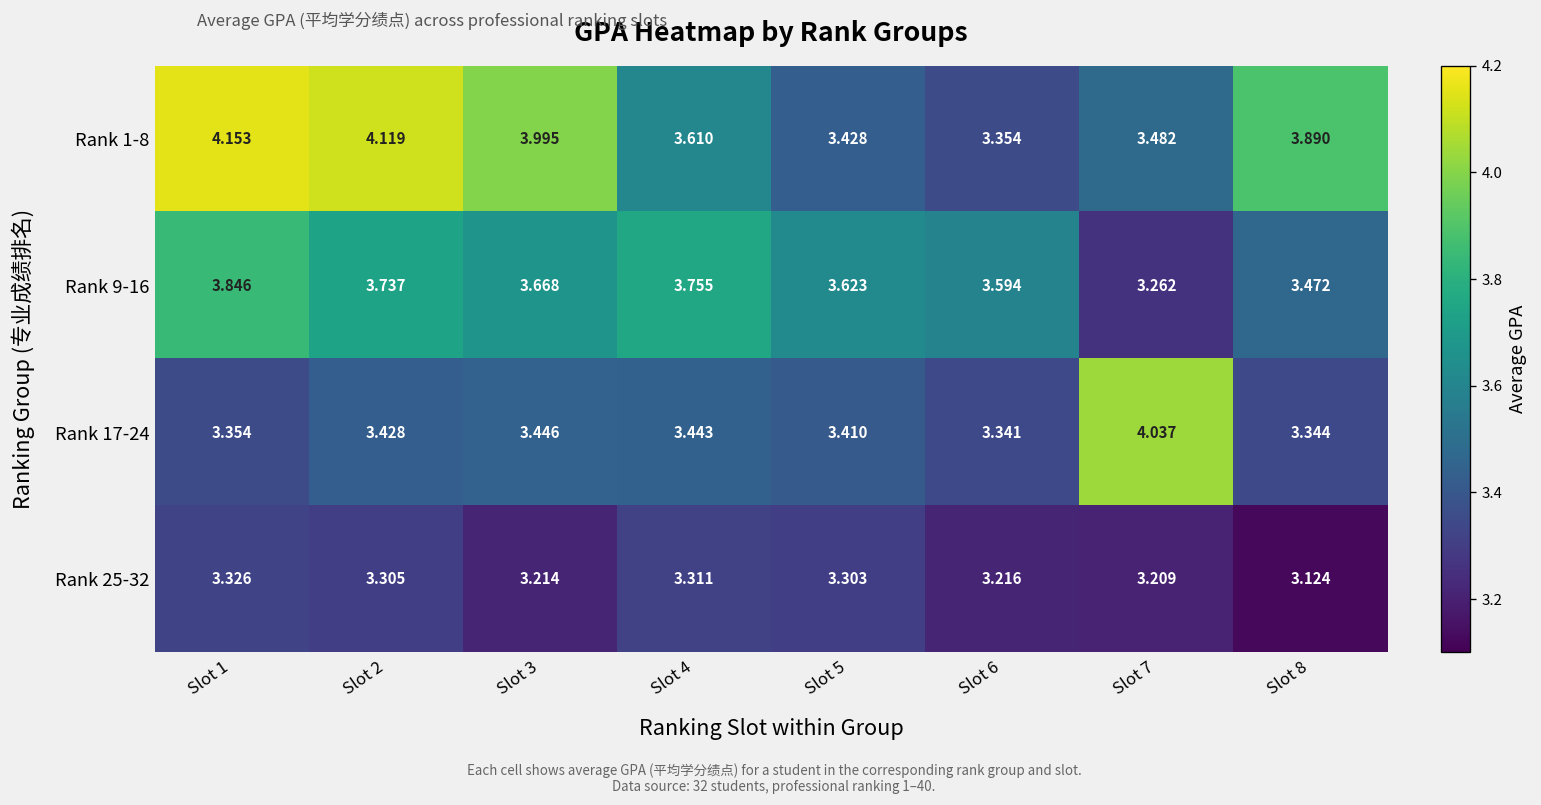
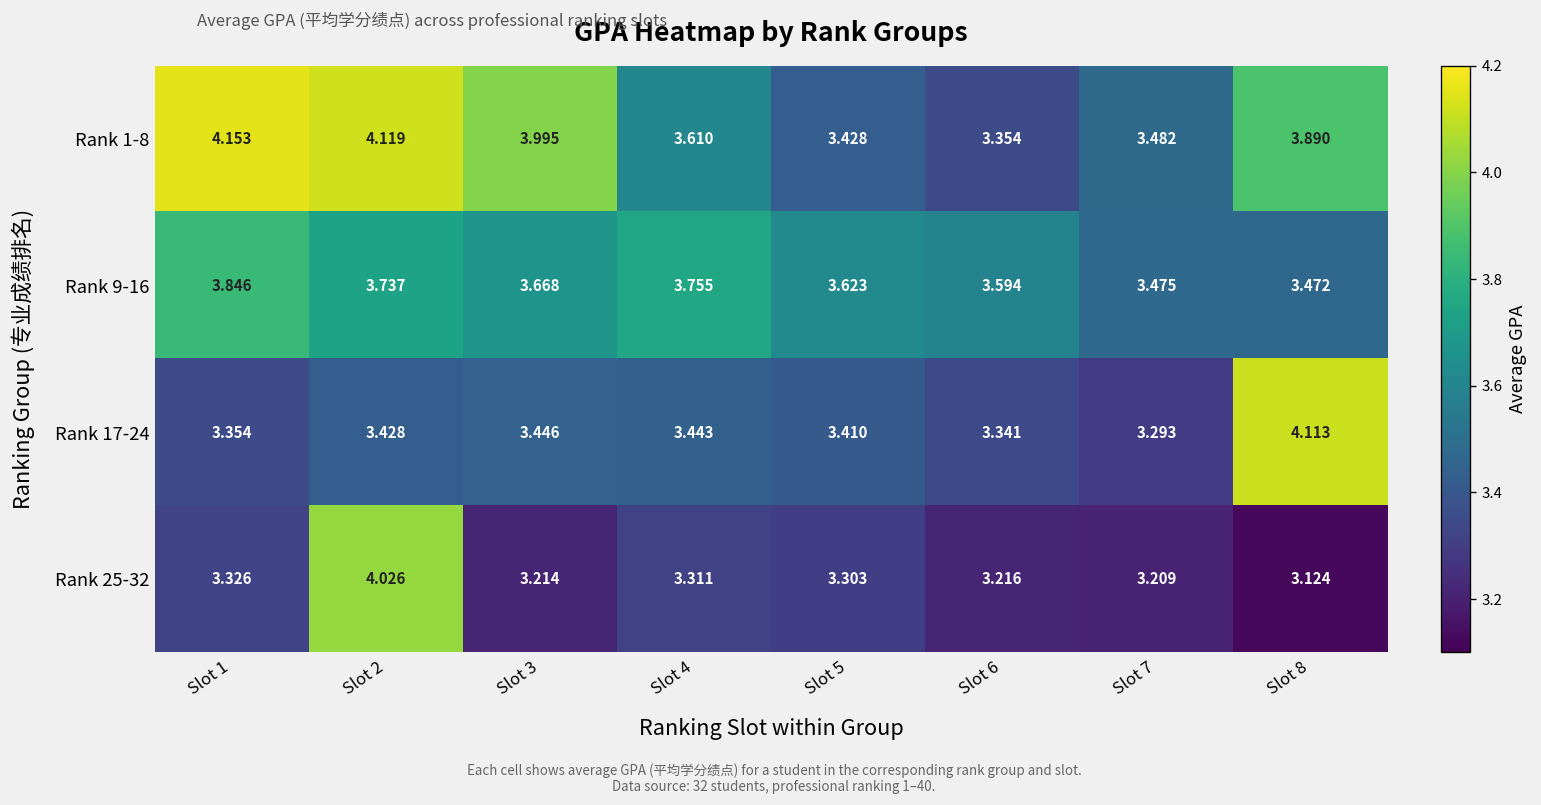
  {
    "Rank 1-8": {
      "Slot 1": 4.153,
      "Slot 2": 4.119,
      "Slot 3": 3.995,
      "Slot 4": 3.610,
      "Slot 5": 3.428,
      "Slot 6": 3.354,
      "Slot 7": 3.482,
      "Slot 8": 3.890
    },
    "Rank 9-16": {
      "Slot 1": 3.846,
      "Slot 2": 3.737,
      "Slot 3": 3.668,
      "Slot 4": 3.755,
      "Slot 5": 3.623,
      "Slot 6": 3.594,
-     "Slot 7": 3.262,
+     "Slot 7": 3.475,
      "Slot 8": 3.472
    },
    "Rank 17-24": {
      "Slot 1": 3.354,
      "Slot 2": 3.428,
      "Slot 3": 3.446,
      "Slot 4": 3.443,
      "Slot 5": 3.410,
      "Slot 6": 3.341,
-     "Slot 7": 4.037,
-     "Slot 8": 3.344
+     "Slot 7": 3.293,
+     "Slot 8": 4.113
    },
    "Rank 25-32": {
      "Slot 1": 3.326,
-     "Slot 2": 3.305,
+     "Slot 2": 4.026,
      "Slot 3": 3.214,
      "Slot 4": 3.311,
      "Slot 5": 3.303,
      "Slot 6": 3.216,
      "Slot 7": 3.209,
      "Slot 8": 3.124
    }
  }
